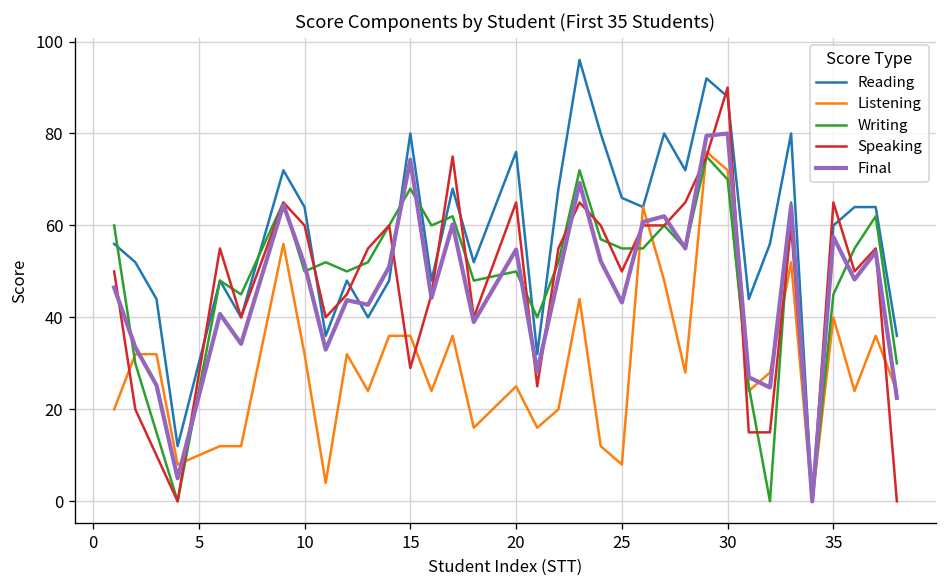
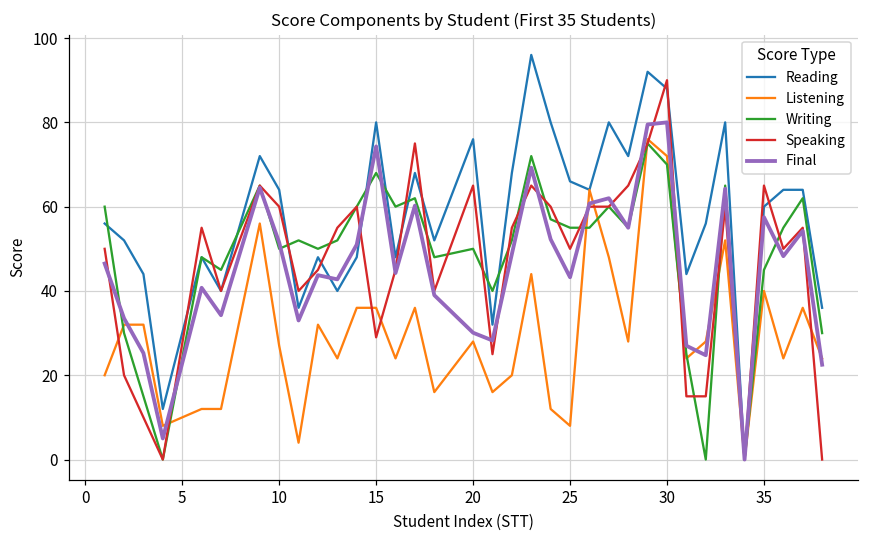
  {
    "Reading": {
      "10": 64,
      "15": 80,
      "20": 76,
      "25": 66,
      "30": 88,
      "35": 60
    },
    "Listening": {
-     "10": 32,
+     "10": 27,
      "15": 36,
-     "20": 25,
+     "20": 28,
      "25": 8,
      "30": 72,
      "35": 40
    },
    "Writing": {
      "10": 50,
      "15": 68,
      "20": 50,
      "25": 55,
      "30": 70,
      "35": 45
    },
    "Speaking": {
      "10": 60,
      "15": 29,
      "20": 65,
      "25": 50,
      "30": 90,
      "35": 65
    },
    "Final": {
      "10": 52,
      "15": 74,
-     "20": 55,
+     "20": 30,
      "25": 43,
      "30": 80,
      "35": 58
    }
  }
